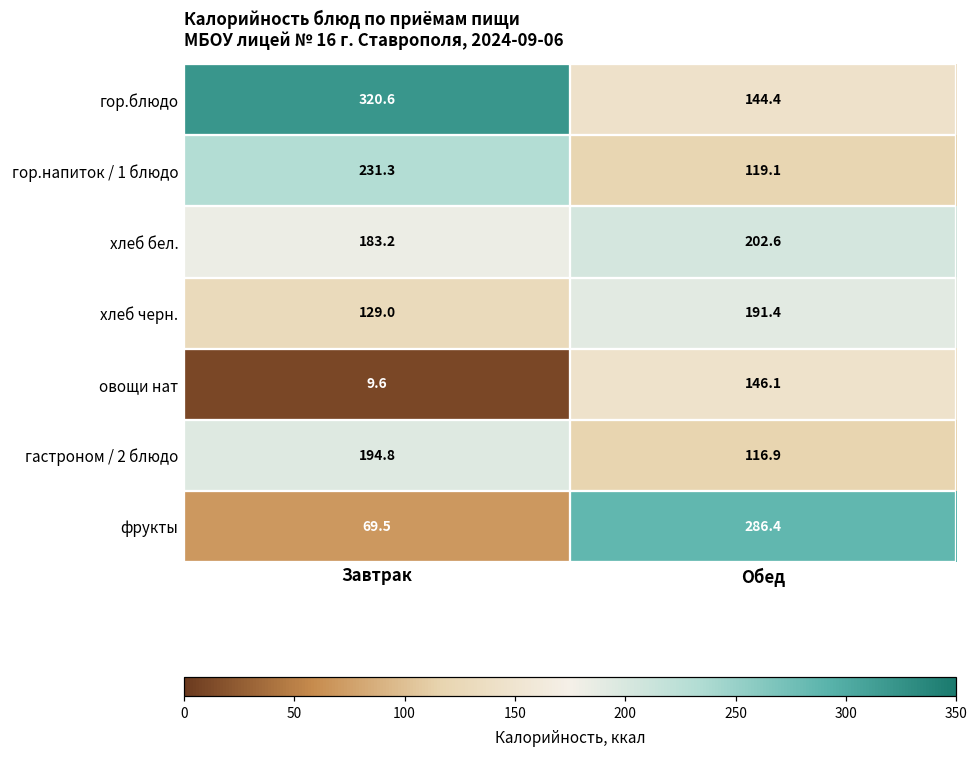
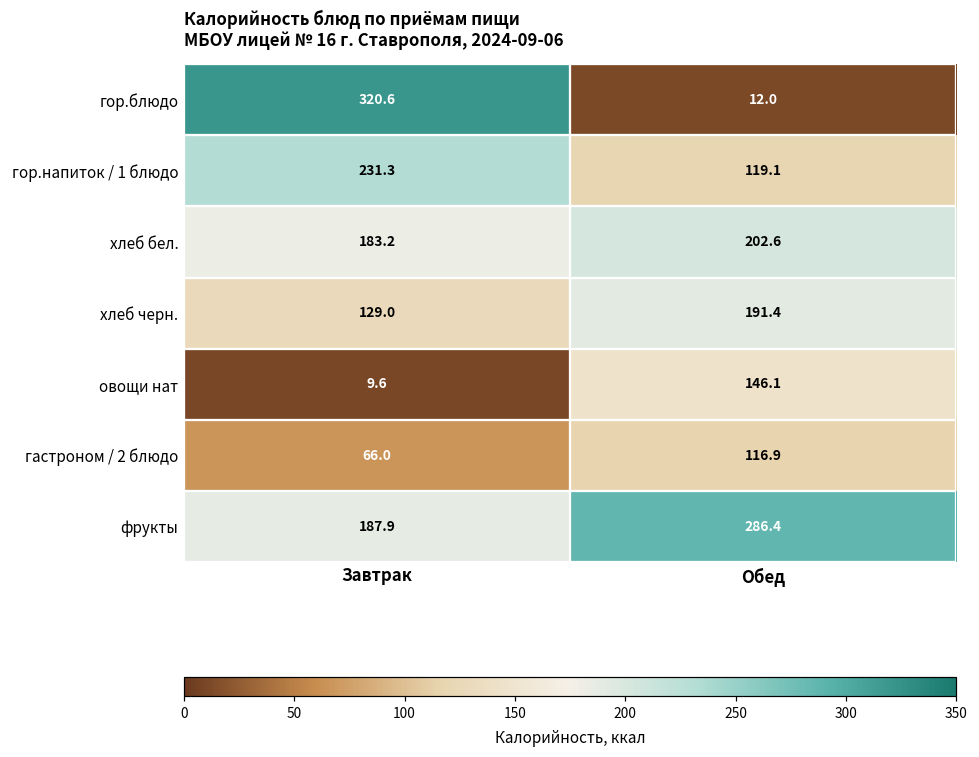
  {
    "гор.блюдо": {
      "Завтрак": 320.6,
-     "Обед": 144.4
+     "Обед": 12.0
    },
    "гор.напиток / 1 блюдо": {
      "Завтрак": 231.3,
      "Обед": 119.1
    },
    "хлеб бел.": {
      "Завтрак": 183.2,
      "Обед": 202.6
    },
    "хлеб черн.": {
      "Завтрак": 129.0,
      "Обед": 191.4
    },
    "овощи нат": {
      "Завтрак": 9.6,
      "Обед": 146.1
    },
    "гастроном / 2 блюдо": {
-     "Завтрак": 194.8,
+     "Завтрак": 66.0,
      "Обед": 116.9
    },
    "фрукты": {
-     "Завтрак": 69.5,
+     "Завтрак": 187.9,
      "Обед": 286.4
    }
  }
